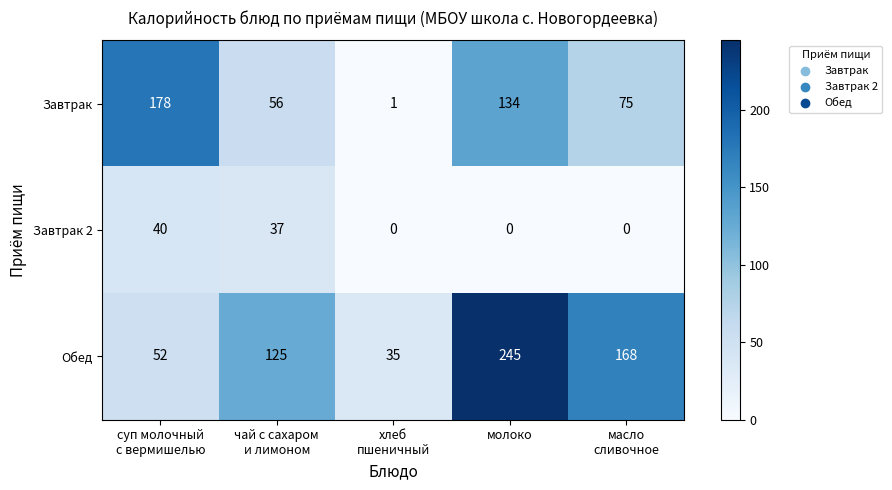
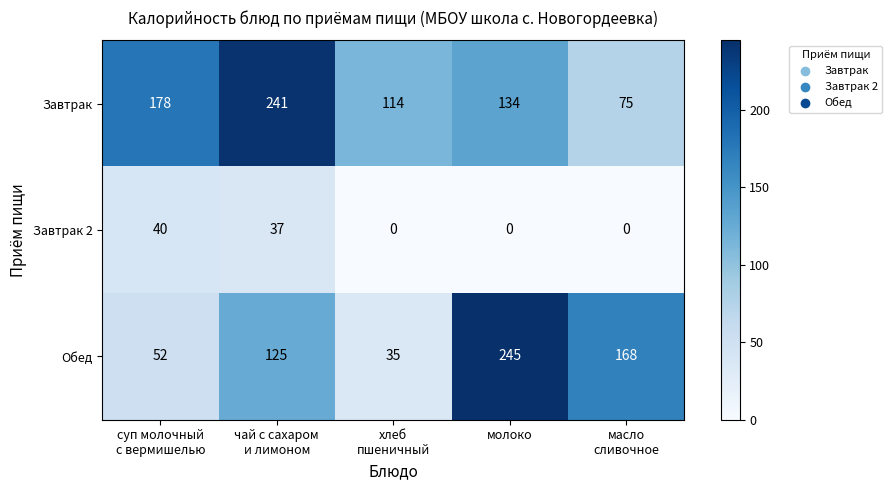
  {
    "Завтрак": {
      "суп молочный с вермишелью": 178,
-     "чай с сахаром и лимоном": 56,
-     "хлеб пшеничный": 1,
+     "чай с сахаром и лимоном": 241,
+     "хлеб пшеничный": 114,
      "молоко": 134,
      "масло сливочное": 75
    },
    "Завтрак 2": {
      "суп молочный с вермишелью": 40,
      "чай с сахаром и лимоном": 37,
      "хлеб пшеничный": 0,
      "молоко": 0,
      "масло сливочное": 0
    },
    "Обед": {
      "суп молочный с вермишелью": 52,
      "чай с сахаром и лимоном": 125,
      "хлеб пшеничный": 35,
      "молоко": 245,
      "масло сливочное": 168
    }
  }
